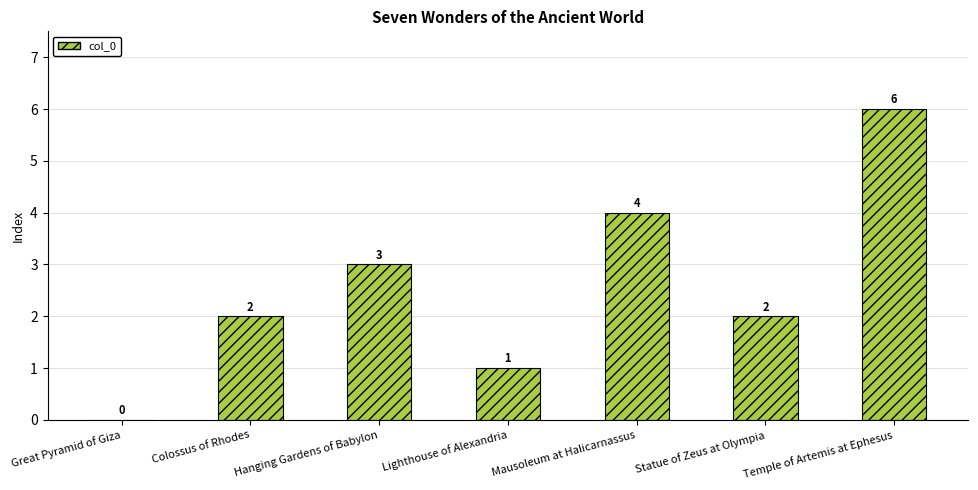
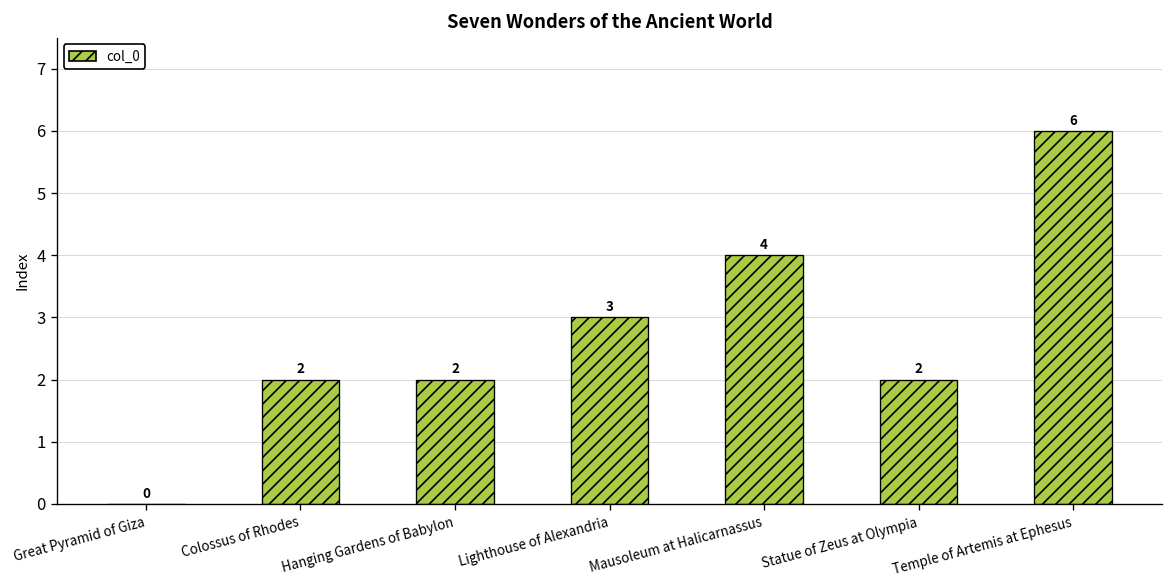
  {
    "Great Pyramid of Giza": 0,
    "Colossus of Rhodes": 2,
-   "Hanging Gardens of Babylon": 3,
-   "Lighthouse of Alexandria": 1,
+   "Hanging Gardens of Babylon": 2,
+   "Lighthouse of Alexandria": 3,
    "Mausoleum at Halicarnassus": 4,
    "Statue of Zeus at Olympia": 2,
    "Temple of Artemis at Ephesus": 6
  }
